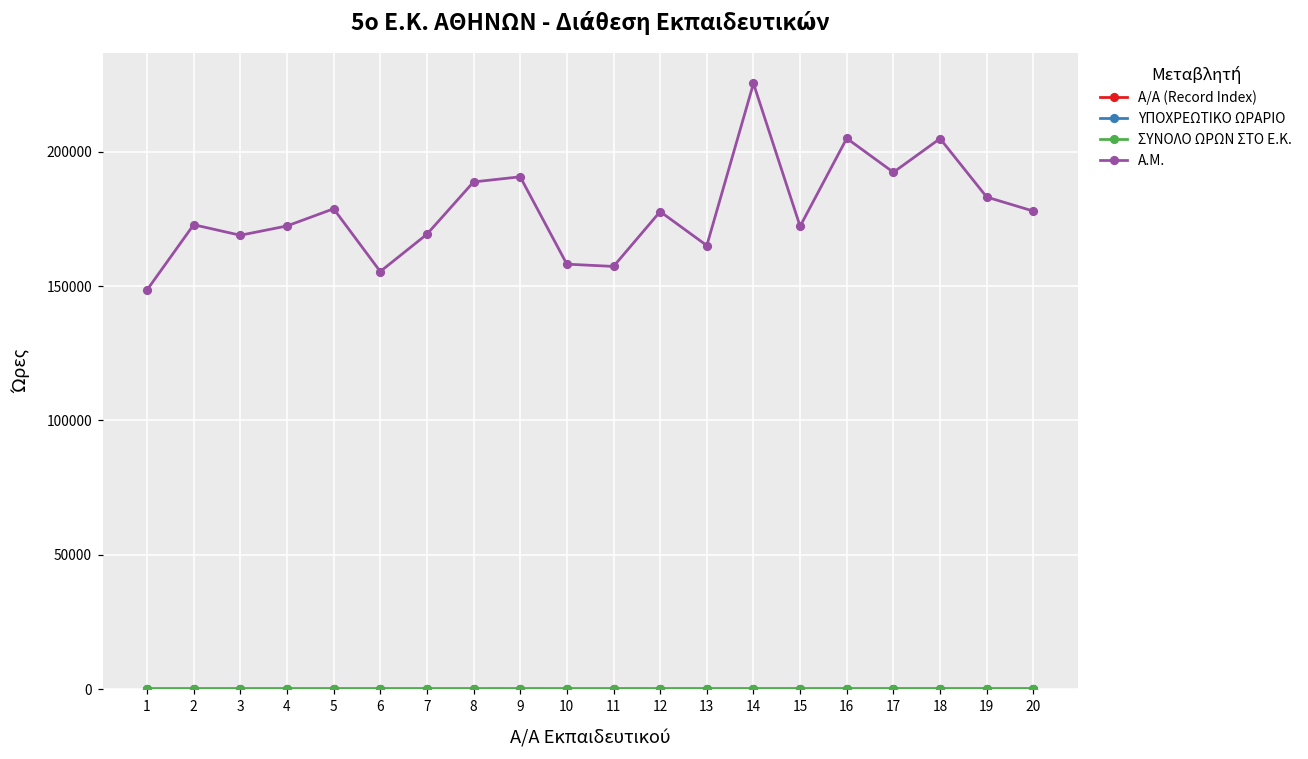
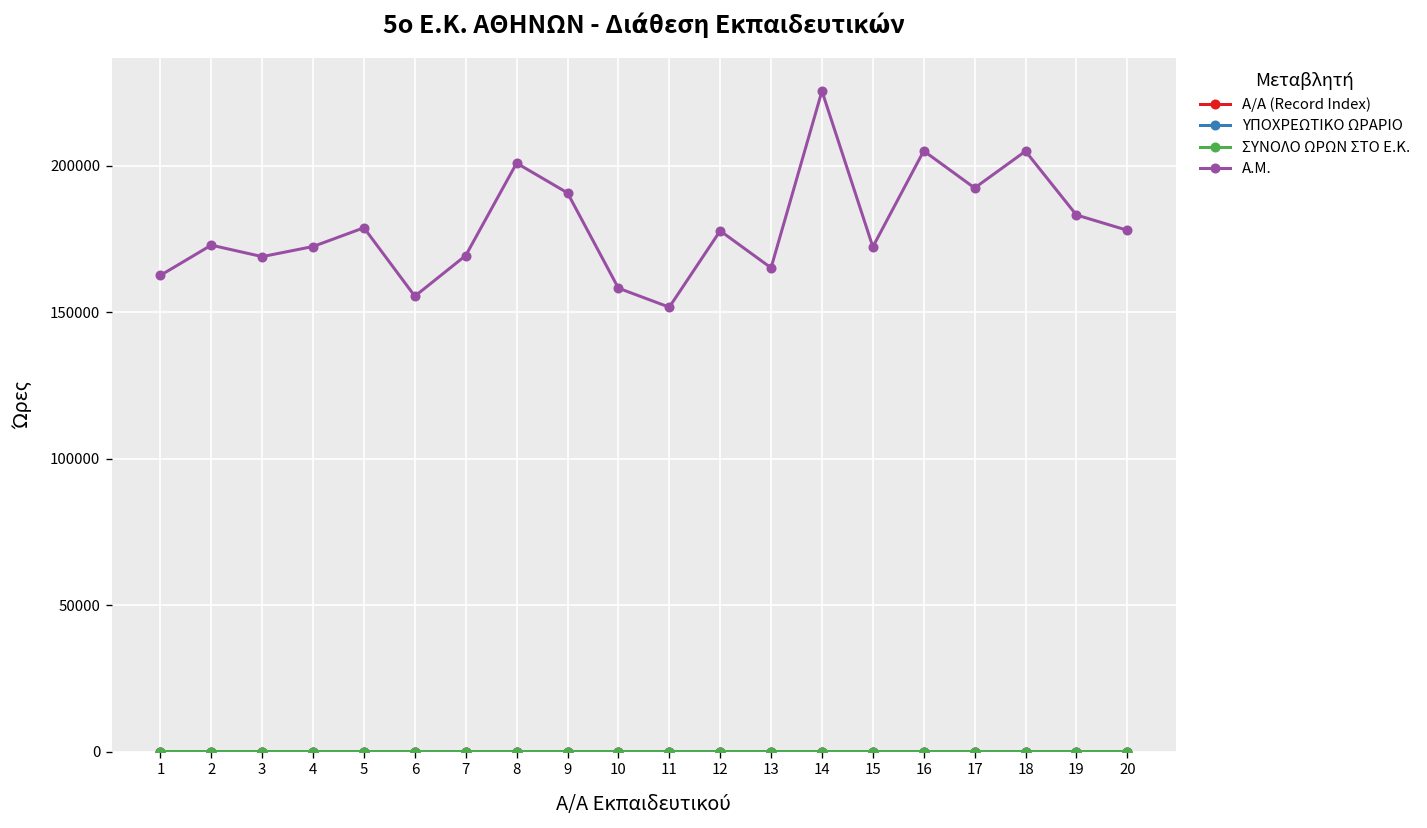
  {
    "ΣΥΝΟΛΟ ΩΡΩΝ ΣΤΟ Ε.Κ.": {
      "1": 0,
      "2": 0,
      "3": 0,
      "4": 0,
      "5": 0,
      "6": 0,
      "7": 0,
      "8": 0,
      "9": 0,
      "10": 0,
      "11": 0,
      "12": 0,
      "13": 0,
      "14": 0,
      "15": 0,
      "16": 0,
      "17": 0,
      "18": 0,
      "19": 0,
      "20": 0
    },
    "A.M.": {
-     "1": 149000,
+     "1": 163000,
      "2": 173000,
      "3": 169000,
      "4": 172000,
      "5": 179000,
      "6": 155000,
      "7": 169000,
-     "8": 189000,
+     "8": 201000,
      "9": 191000,
      "10": 158000,
-     "11": 157000,
+     "11": 152000,
      "12": 178000,
      "13": 165000,
      "14": 225000,
      "15": 172000,
      "16": 205000,
      "17": 192000,
      "18": 205000,
      "19": 183000,
      "20": 178000
    }
  }
